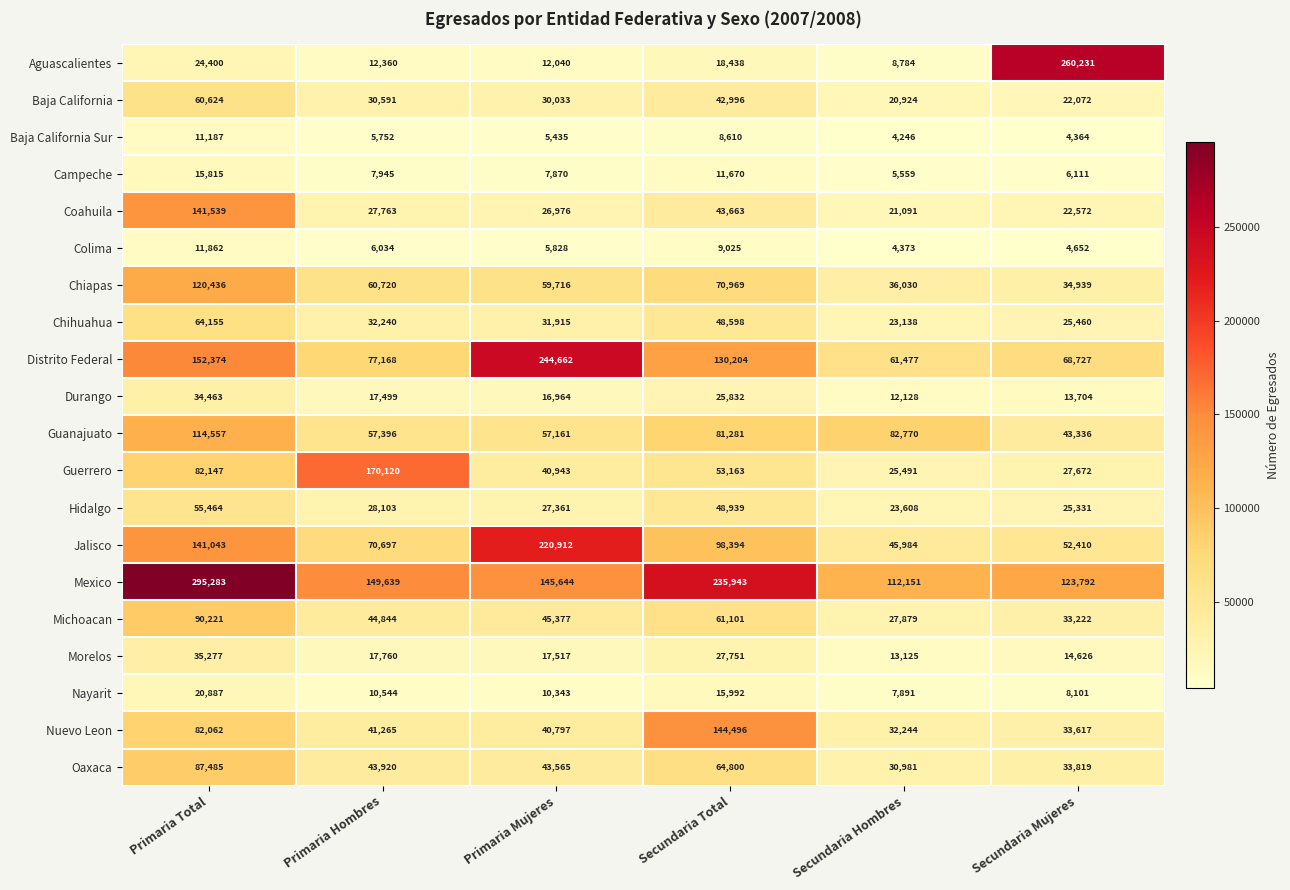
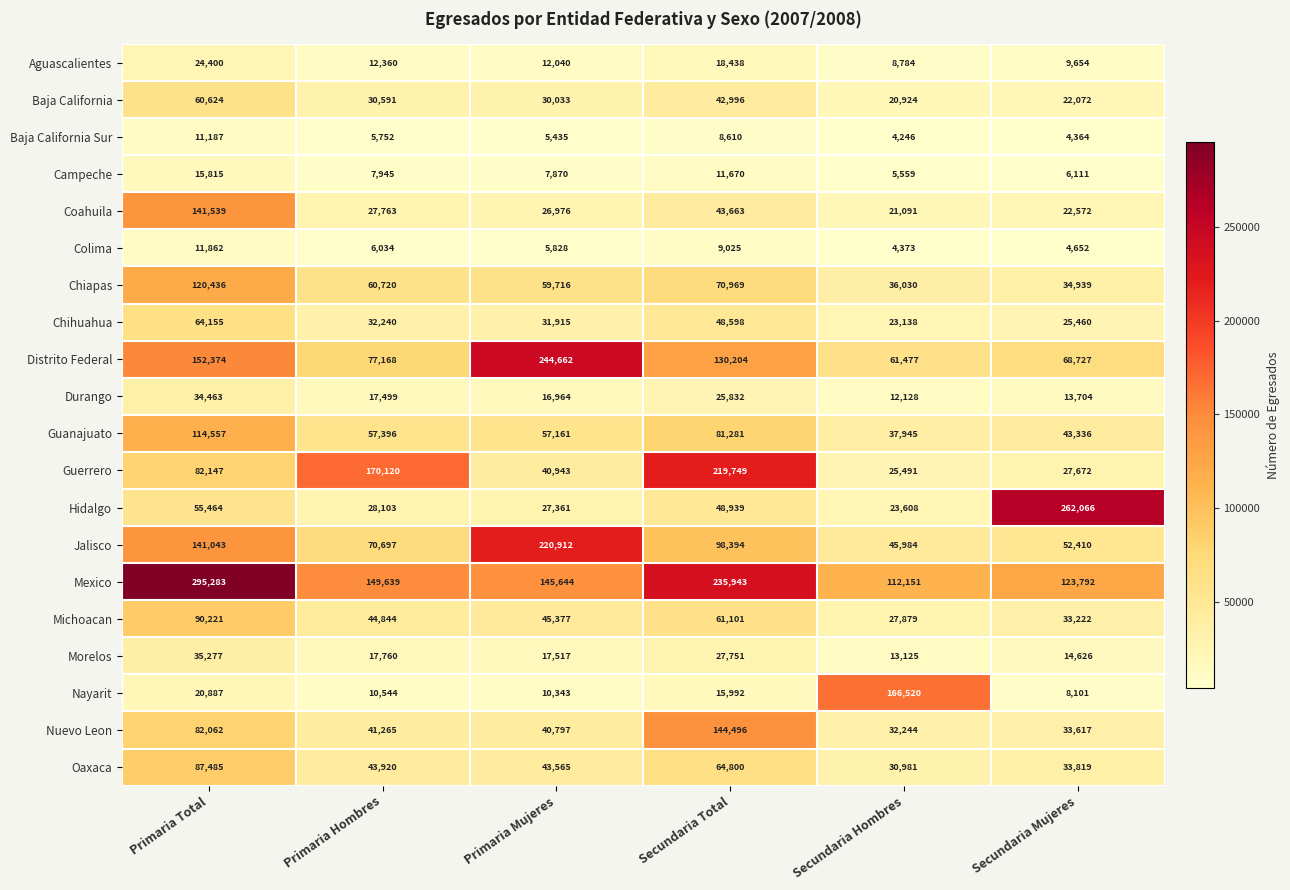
  {
    "Aguascalientes": {
      "Primaria Total": "24,400",
      "Primaria Hombres": "12,360",
      "Primaria Mujeres": "12,040",
      "Secundaria Total": "18,438",
      "Secundaria Hombres": "8,784",
-     "Secundaria Mujeres": "260,231"
+     "Secundaria Mujeres": "9,654"
    },
    "Baja California": {
      "Primaria Total": "60,624",
      "Primaria Hombres": "30,591",
      "Primaria Mujeres": "30,033",
      "Secundaria Total": "42,996",
      "Secundaria Hombres": "20,924",
      "Secundaria Mujeres": "22,072"
    },
    "Baja California Sur": {
      "Primaria Total": "11,187",
      "Primaria Hombres": "5,752",
      "Primaria Mujeres": "5,435",
      "Secundaria Total": "8,610",
      "Secundaria Hombres": "4,246",
      "Secundaria Mujeres": "4,364"
    },
    "Campeche": {
      "Primaria Total": "15,815",
      "Primaria Hombres": "7,945",
      "Primaria Mujeres": "7,870",
      "Secundaria Total": "11,670",
      "Secundaria Hombres": "5,559",
      "Secundaria Mujeres": "6,111"
    },
    "Coahuila": {
      "Primaria Total": "141,539",
      "Primaria Hombres": "27,763",
      "Primaria Mujeres": "26,976",
      "Secundaria Total": "43,663",
      "Secundaria Hombres": "21,091",
      "Secundaria Mujeres": "22,572"
    },
    "Colima": {
      "Primaria Total": "11,862",
      "Primaria Hombres": "6,034",
      "Primaria Mujeres": "5,828",
      "Secundaria Total": "9,025",
      "Secundaria Hombres": "4,373",
      "Secundaria Mujeres": "4,652"
    },
    "Chiapas": {
      "Primaria Total": "120,436",
      "Primaria Hombres": "60,720",
      "Primaria Mujeres": "59,716",
      "Secundaria Total": "70,969",
      "Secundaria Hombres": "36,030",
      "Secundaria Mujeres": "34,939"
    },
    "Chihuahua": {
      "Primaria Total": "64,155",
      "Primaria Hombres": "32,240",
      "Primaria Mujeres": "31,915",
      "Secundaria Total": "48,598",
      "Secundaria Hombres": "23,138",
      "Secundaria Mujeres": "25,460"
    },
    "Distrito Federal": {
      "Primaria Total": "152,374",
      "Primaria Hombres": "77,168",
      "Primaria Mujeres": "244,662",
      "Secundaria Total": "130,204",
      "Secundaria Hombres": "61,477",
      "Secundaria Mujeres": "68,727"
    },
    "Durango": {
      "Primaria Total": "34,463",
      "Primaria Hombres": "17,499",
      "Primaria Mujeres": "16,964",
      "Secundaria Total": "25,832",
      "Secundaria Hombres": "12,128",
      "Secundaria Mujeres": "13,704"
    },
    "Guanajuato": {
      "Primaria Total": "114,557",
      "Primaria Hombres": "57,396",
      "Primaria Mujeres": "57,161",
      "Secundaria Total": "81,281",
-     "Secundaria Hombres": "82,770",
+     "Secundaria Hombres": "37,945",
      "Secundaria Mujeres": "43,336"
    },
    "Guerrero": {
      "Primaria Total": "82,147",
      "Primaria Hombres": "170,120",
      "Primaria Mujeres": "40,943",
-     "Secundaria Total": "53,163",
+     "Secundaria Total": "219,749",
      "Secundaria Hombres": "25,491",
      "Secundaria Mujeres": "27,672"
    },
    "Hidalgo": {
      "Primaria Total": "55,464",
      "Primaria Hombres": "28,103",
      "Primaria Mujeres": "27,361",
      "Secundaria Total": "48,939",
      "Secundaria Hombres": "23,608",
-     "Secundaria Mujeres": "25,331"
+     "Secundaria Mujeres": "262,066"
    },
    "Jalisco": {
      "Primaria Total": "141,043",
      "Primaria Hombres": "70,697",
      "Primaria Mujeres": "220,912",
      "Secundaria Total": "98,394",
      "Secundaria Hombres": "45,984",
      "Secundaria Mujeres": "52,410"
    },
    "Mexico": {
      "Primaria Total": "295,283",
      "Primaria Hombres": "149,639",
      "Primaria Mujeres": "145,644",
      "Secundaria Total": "235,943",
      "Secundaria Hombres": "112,151",
      "Secundaria Mujeres": "123,792"
    },
    "Michoacan": {
      "Primaria Total": "90,221",
      "Primaria Hombres": "44,844",
      "Primaria Mujeres": "45,377",
      "Secundaria Total": "61,101",
      "Secundaria Hombres": "27,879",
      "Secundaria Mujeres": "33,222"
    },
    "Morelos": {
      "Primaria Total": "35,277",
      "Primaria Hombres": "17,760",
      "Primaria Mujeres": "17,517",
      "Secundaria Total": "27,751",
      "Secundaria Hombres": "13,125",
      "Secundaria Mujeres": "14,626"
    },
    "Nayarit": {
      "Primaria Total": "20,887",
      "Primaria Hombres": "10,544",
      "Primaria Mujeres": "10,343",
      "Secundaria Total": "15,992",
-     "Secundaria Hombres": "7,891",
+     "Secundaria Hombres": "166,520",
      "Secundaria Mujeres": "8,101"
    },
    "Nuevo Leon": {
      "Primaria Total": "82,062",
      "Primaria Hombres": "41,265",
      "Primaria Mujeres": "40,797",
      "Secundaria Total": "144,496",
      "Secundaria Hombres": "32,244",
      "Secundaria Mujeres": "33,617"
    },
    "Oaxaca": {
      "Primaria Total": "87,485",
      "Primaria Hombres": "43,920",
      "Primaria Mujeres": "43,565",
      "Secundaria Total": "64,800",
      "Secundaria Hombres": "30,981",
      "Secundaria Mujeres": "33,819"
    }
  }
